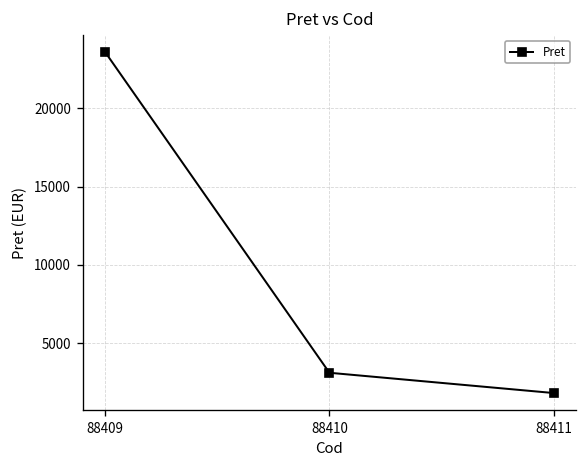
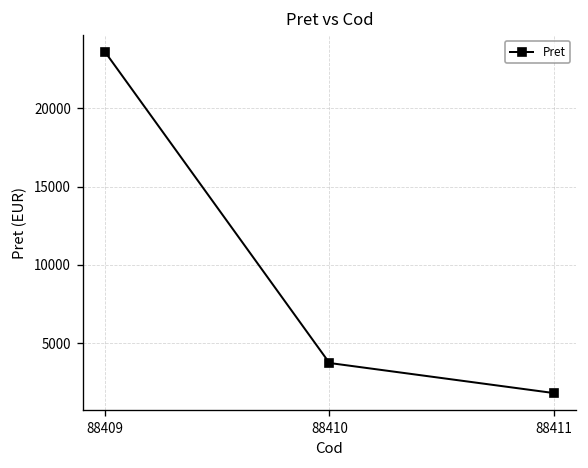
  {
    "88409": 23600,
-   "88410": 3100,
+   "88410": 3700,
    "88411": 1800
  }
